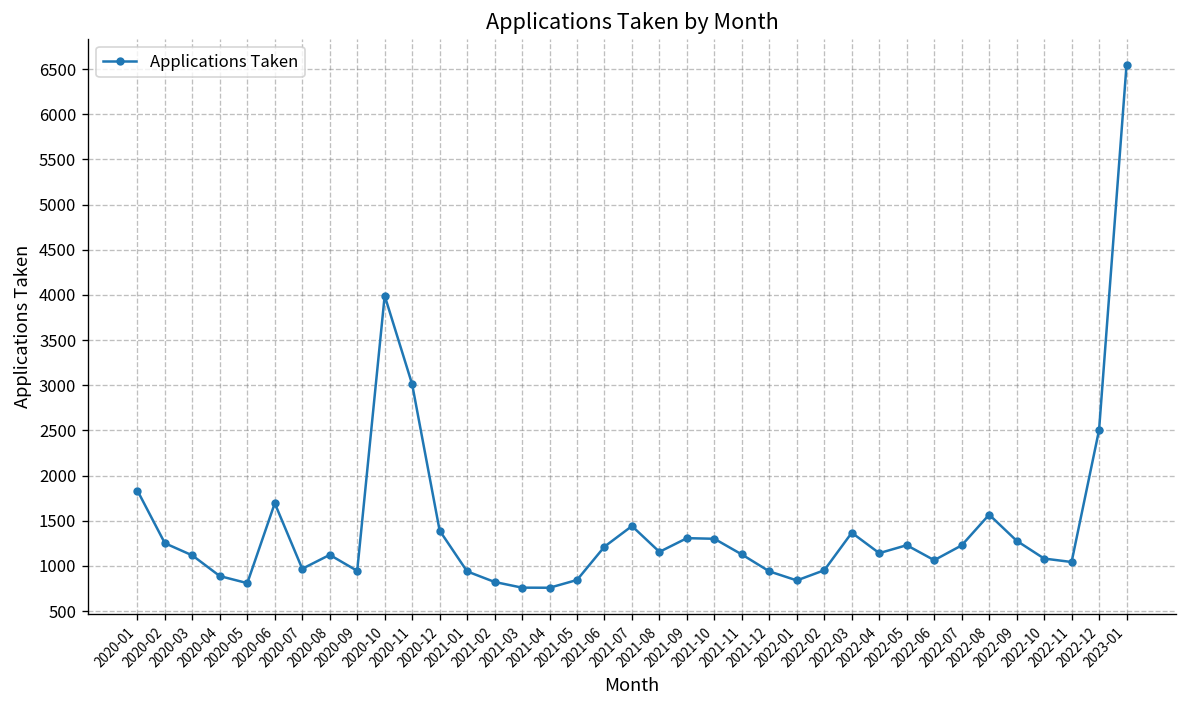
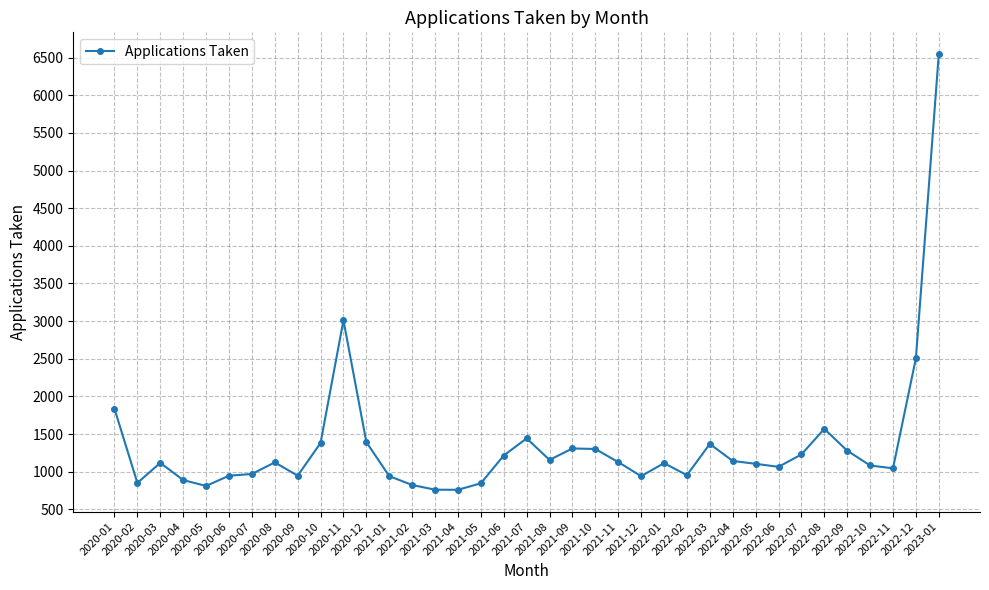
  {
    "2020-01": 1800,
-   "2020-02": 1300,
+   "2020-02": 900,
    "2020-03": 1100,
    "2020-04": 900,
    "2020-05": 800,
-   "2020-06": 1700,
+   "2020-06": 900,
    "2020-07": 1000,
    "2020-08": 1100,
    "2020-09": 900,
-   "2020-10": 4000,
+   "2020-10": 1400,
    "2020-11": 3000,
    "2020-12": 1400,
    "2021-01": 900,
    "2021-02": 800,
    "2021-03": 800,
    "2021-04": 800,
    "2021-05": 800,
    "2021-06": 1200,
    "2021-07": 1400,
    "2021-08": 1200,
    "2021-09": 1300,
    "2021-10": 1300,
    "2021-11": 1100,
    "2021-12": 900,
-   "2022-01": 800,
+   "2022-01": 1100,
    "2022-02": 1000,
    "2022-03": 1400,
    "2022-04": 1100,
-   "2022-05": 1200,
+   "2022-05": 1100,
    "2022-06": 1100,
    "2022-07": 1200,
    "2022-08": 1600,
    "2022-09": 1300,
    "2022-10": 1100,
    "2022-11": 1000,
    "2022-12": 2500,
    "2023-01": 6500
  }
